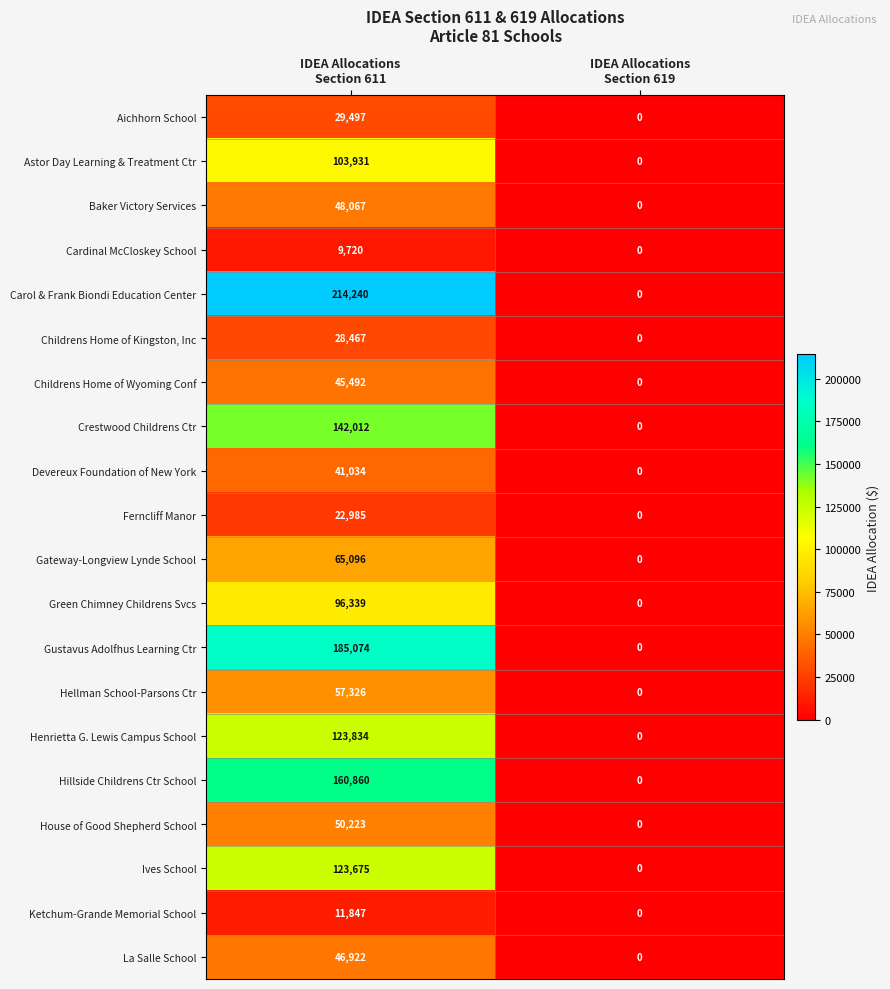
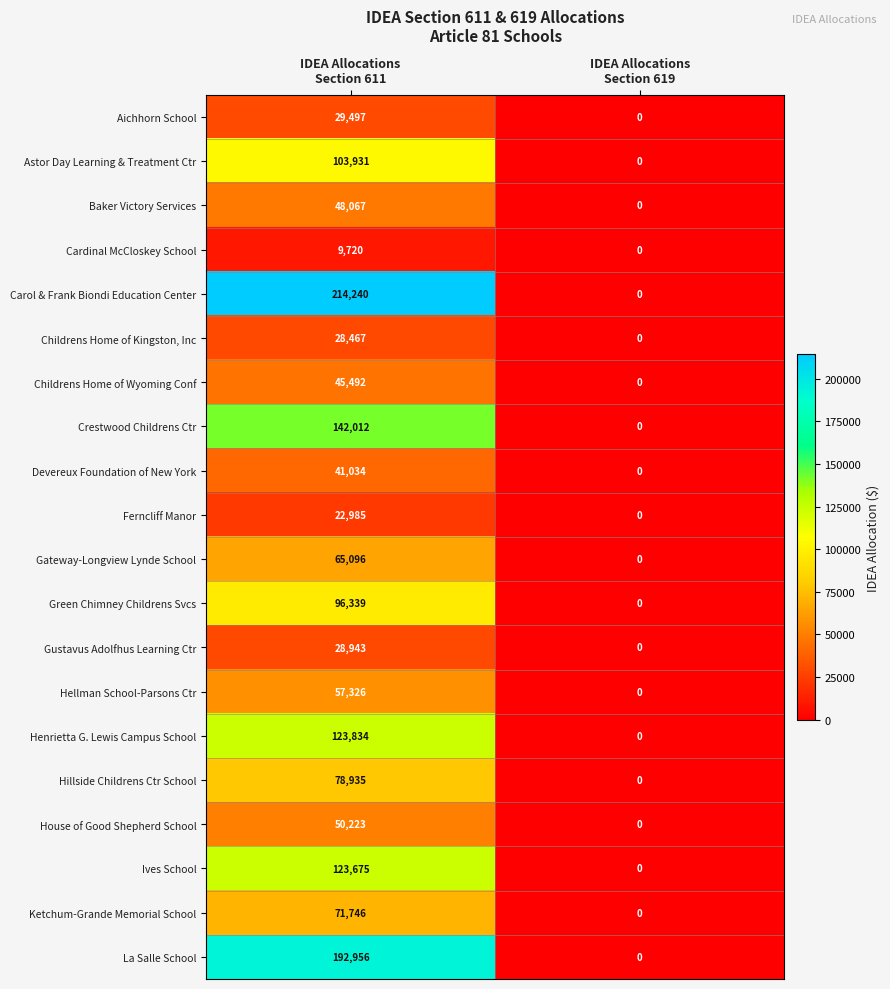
  {
    "Aichhorn School": {
      "IDEA Allocations Section 611": "29,497",
      "IDEA Allocations Section 619": "0"
    },
    "Astor Day Learning & Treatment Ctr": {
      "IDEA Allocations Section 611": "103,931",
      "IDEA Allocations Section 619": "0"
    },
    "Baker Victory Services": {
      "IDEA Allocations Section 611": "48,067",
      "IDEA Allocations Section 619": "0"
    },
    "Cardinal McCloskey School": {
      "IDEA Allocations Section 611": "9,720",
      "IDEA Allocations Section 619": "0"
    },
    "Carol & Frank Biondi Education Center": {
      "IDEA Allocations Section 611": "214,240",
      "IDEA Allocations Section 619": "0"
    },
    "Childrens Home of Kingston, Inc": {
      "IDEA Allocations Section 611": "28,467",
      "IDEA Allocations Section 619": "0"
    },
    "Childrens Home of Wyoming Conf": {
      "IDEA Allocations Section 611": "45,492",
      "IDEA Allocations Section 619": "0"
    },
    "Crestwood Childrens Ctr": {
      "IDEA Allocations Section 611": "142,012",
      "IDEA Allocations Section 619": "0"
    },
    "Devereux Foundation of New York": {
      "IDEA Allocations Section 611": "41,034",
      "IDEA Allocations Section 619": "0"
    },
    "Ferncliff Manor": {
      "IDEA Allocations Section 611": "22,985",
      "IDEA Allocations Section 619": "0"
    },
    "Gateway-Longview Lynde School": {
      "IDEA Allocations Section 611": "65,096",
      "IDEA Allocations Section 619": "0"
    },
    "Green Chimney Childrens Svcs": {
      "IDEA Allocations Section 611": "96,339",
      "IDEA Allocations Section 619": "0"
    },
    "Gustavus Adolfhus Learning Ctr": {
-     "IDEA Allocations Section 611": "185,074",
+     "IDEA Allocations Section 611": "28,943",
      "IDEA Allocations Section 619": "0"
    },
    "Hellman School-Parsons Ctr": {
      "IDEA Allocations Section 611": "57,326",
      "IDEA Allocations Section 619": "0"
    },
    "Henrietta G. Lewis Campus School": {
      "IDEA Allocations Section 611": "123,834",
      "IDEA Allocations Section 619": "0"
    },
    "Hillside Childrens Ctr School": {
-     "IDEA Allocations Section 611": "160,860",
+     "IDEA Allocations Section 611": "78,935",
      "IDEA Allocations Section 619": "0"
    },
    "House of Good Shepherd School": {
      "IDEA Allocations Section 611": "50,223",
      "IDEA Allocations Section 619": "0"
    },
    "Ives School": {
      "IDEA Allocations Section 611": "123,675",
      "IDEA Allocations Section 619": "0"
    },
    "Ketchum-Grande Memorial School": {
-     "IDEA Allocations Section 611": "11,847",
+     "IDEA Allocations Section 611": "71,746",
      "IDEA Allocations Section 619": "0"
    },
    "La Salle School": {
-     "IDEA Allocations Section 611": "46,922",
+     "IDEA Allocations Section 611": "192,956",
      "IDEA Allocations Section 619": "0"
    }
  }
